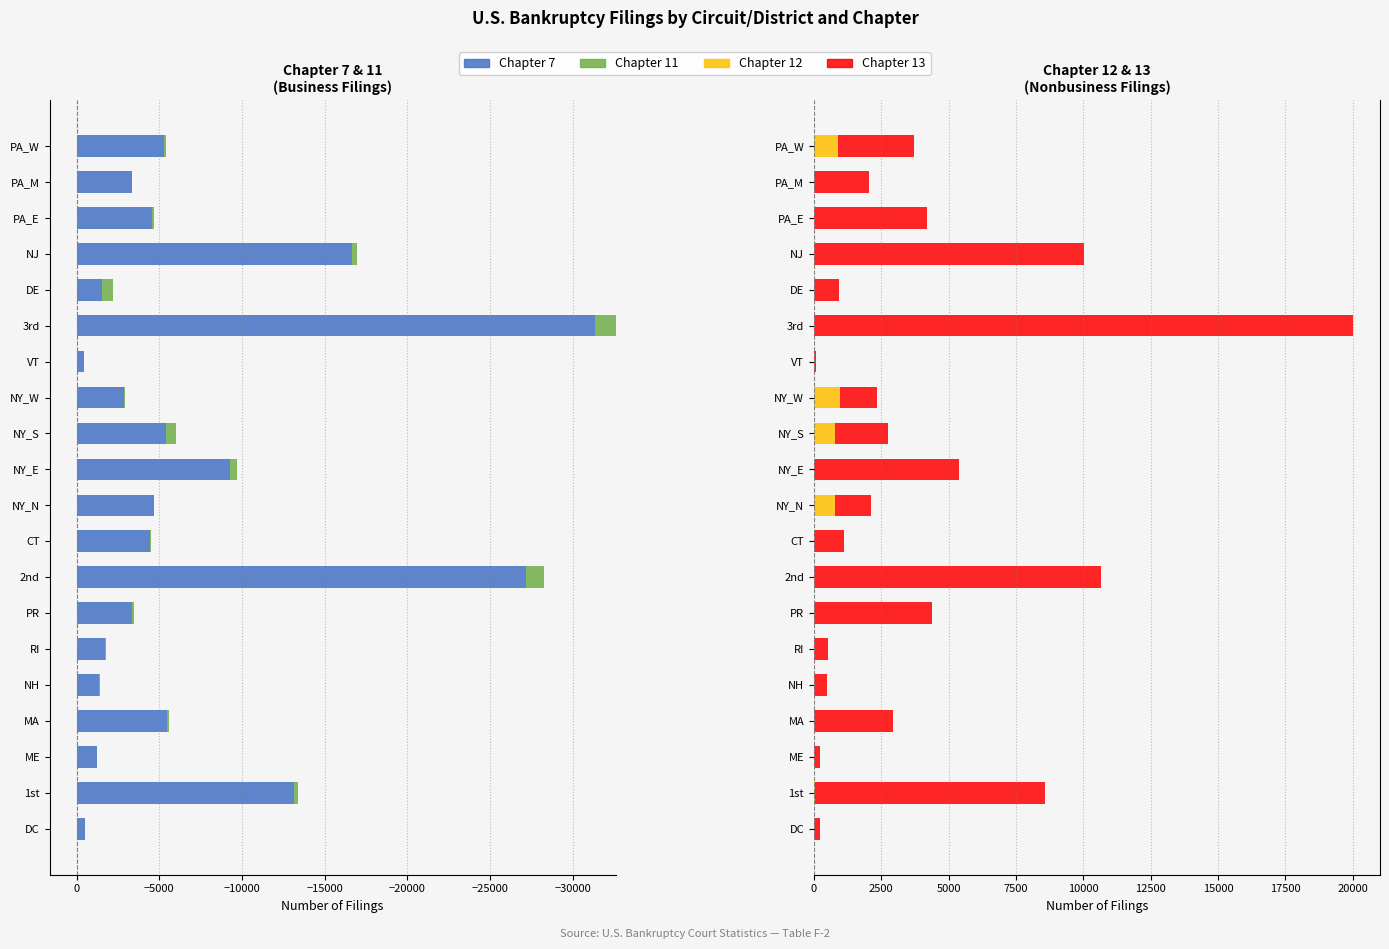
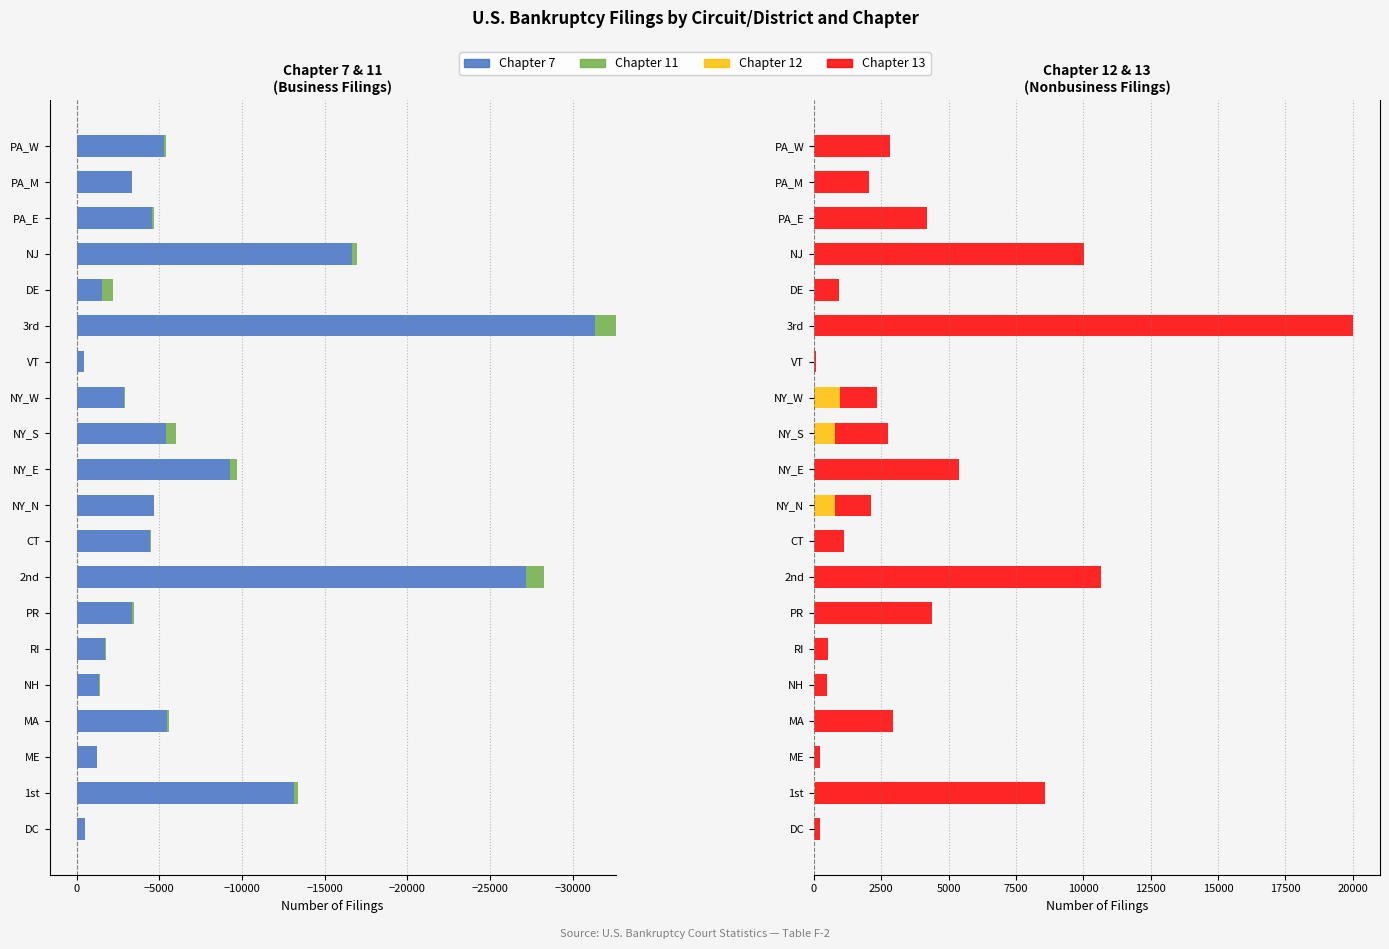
  {
    "Chapter 7 & 11 (Business Filings)": {
      "Chapter 11": {
        "VT": 0
      }
    },
    "Chapter 12 & 13 (Nonbusiness Filings)": {
      "Chapter 12": {
-       "PA_W": 900,
+       "PA_W": 0,
        "DE": 0,
        "NY_W": 1000,
        "NY_S": 800,
        "NY_E": 0,
        "NY_N": 800,
        "RI": 0,
        "DC": 0
      },
      "Chapter 13": {
        "PA_W": 2800,
        "PA_M": 2000,
        "PA_E": 4200,
        "NJ": 10000,
        "DE": 900,
        "3rd": 20000,
        "NY_W": 1400,
        "NY_S": 2000,
        "NY_E": 5400,
        "NY_N": 1300,
        "CT": 1100,
        "2nd": 10600,
        "PR": 4400,
        "RI": 500,
        "NH": 500,
        "MA": 2900,
        "ME": 200,
        "1st": 8500,
        "DC": 200
      }
    }
  }
